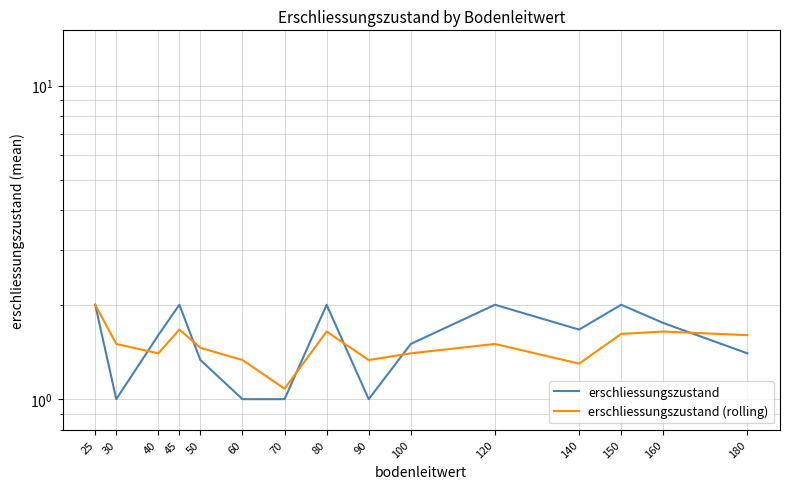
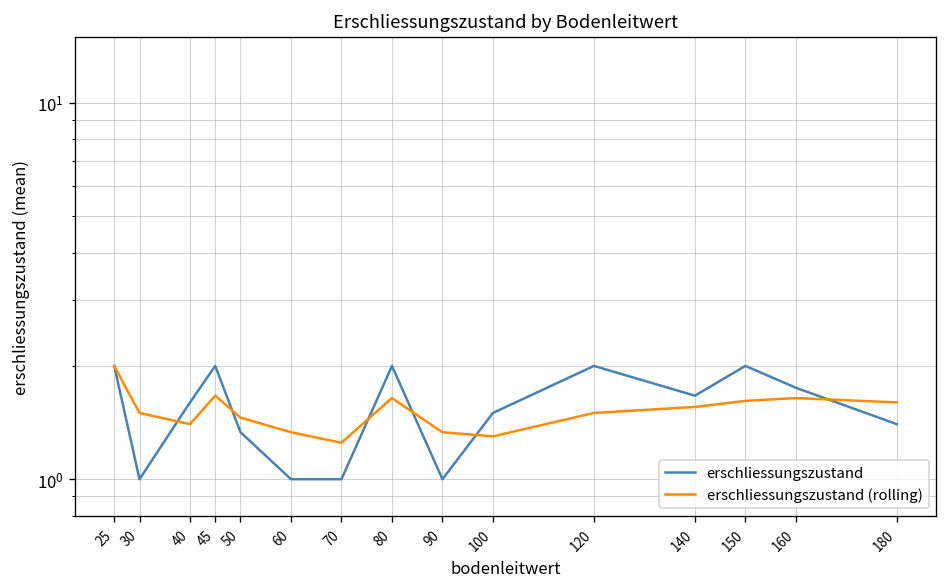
  {
    "erschliessungszustand": {
      "30": 1.00,
      "40": 1.6,
      "45": 2.0,
      "50": 1.33,
      "60": 1.00,
      "70": 1.00,
      "80": 2.0,
      "90": 1.00,
      "100": 1.5,
      "120": 2.0,
      "140": 1.7,
      "150": 2.0,
      "160": 1.8,
      "180": 1.4
    },
    "erschliessungszustand (rolling)": {
      "30": 1.5,
      "40": 1.4,
      "45": 1.7,
      "50": 1.5,
      "60": 1.33,
-     "70": 1.08,
+     "70": 1.25,
      "80": 1.6,
      "90": 1.33,
-     "100": 1.4,
+     "100": 1.3,
      "120": 1.5,
-     "140": 1.30,
+     "140": 1.6,
      "150": 1.6,
      "160": 1.6,
      "180": 1.6
    }
  }
